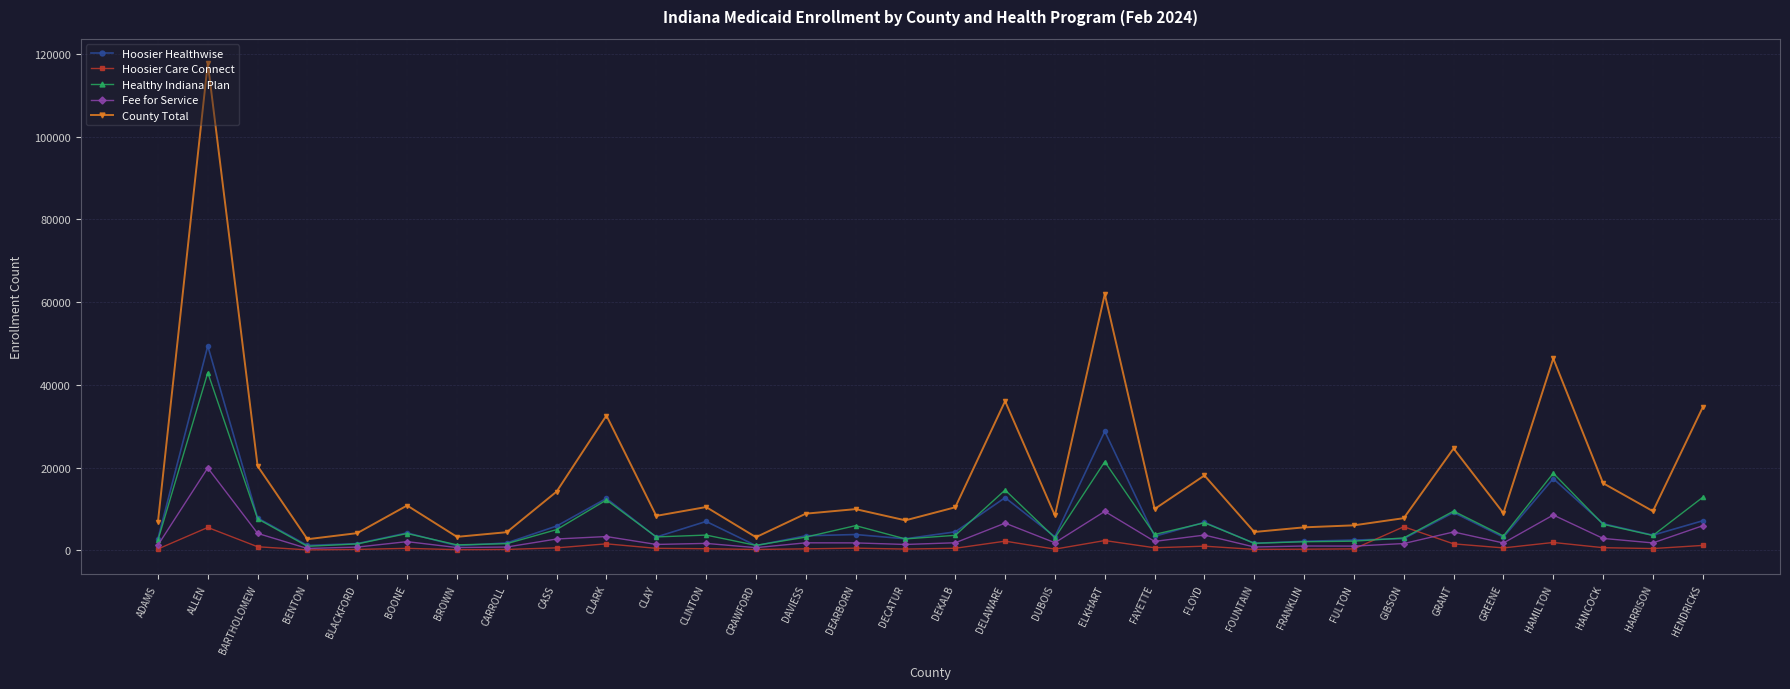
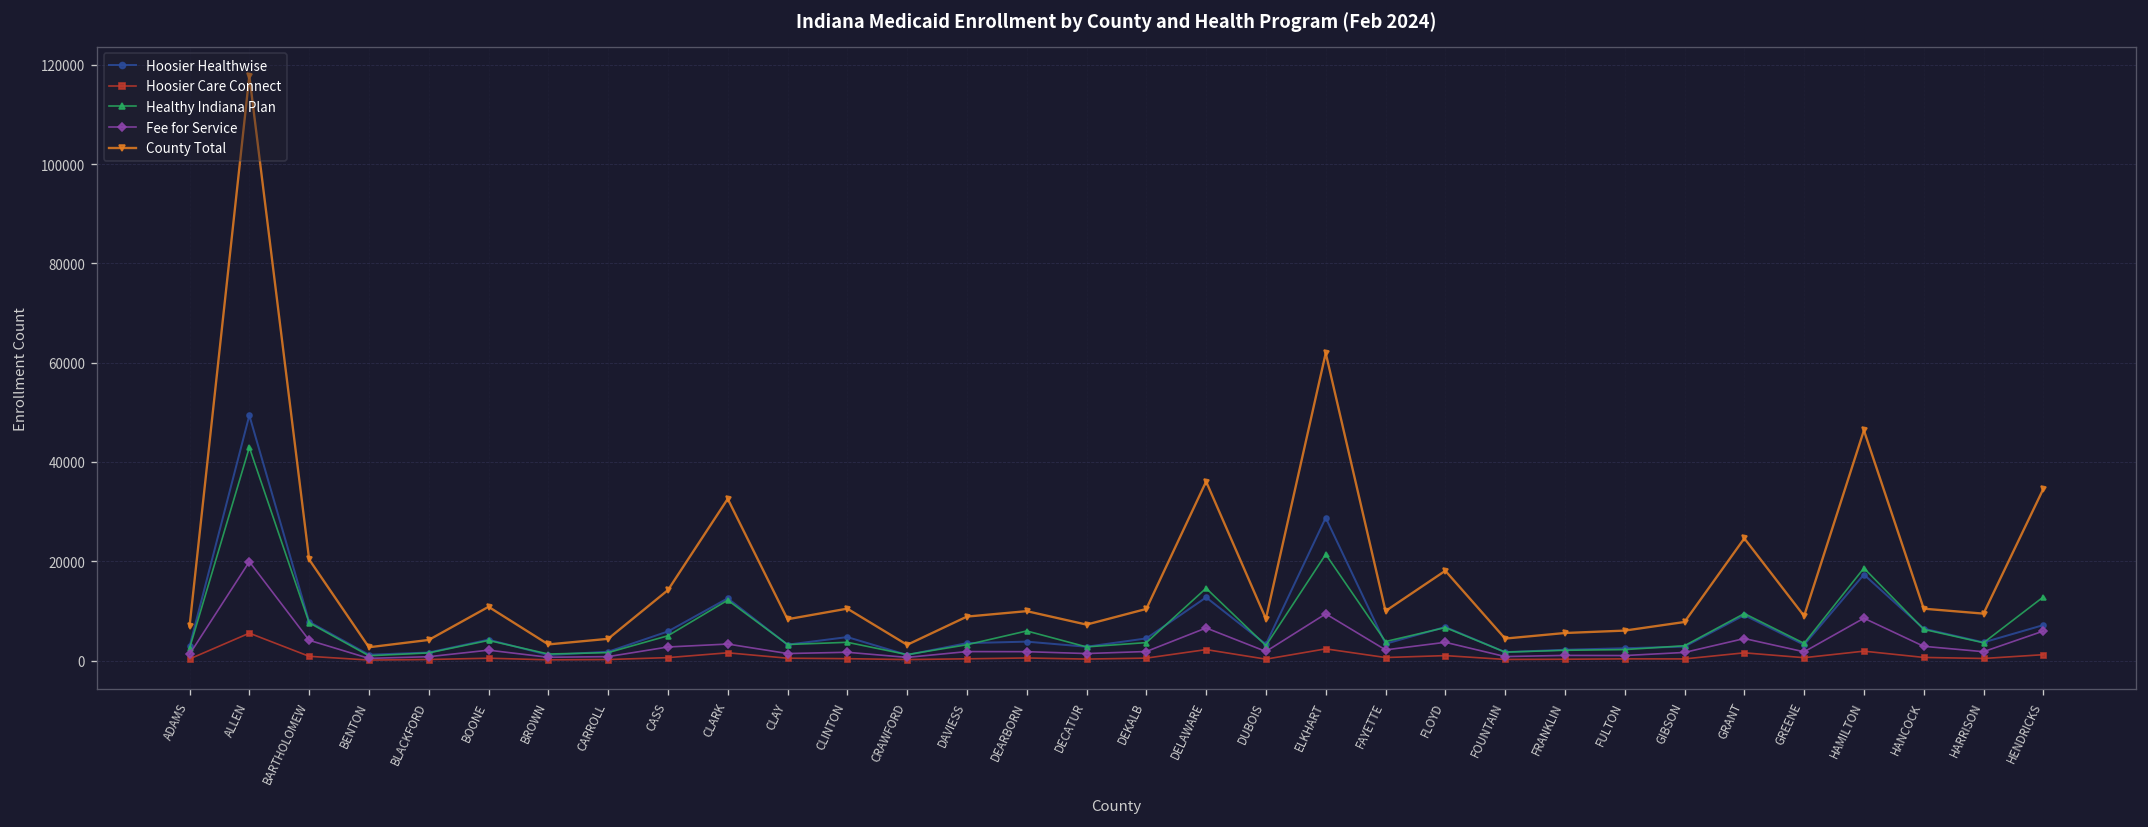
  {
    "Hoosier Healthwise": {
      "ALLEN": 49000,
      "CASS": 6000,
-     "CLINTON": 7000,
+     "CLINTON": 5000,
      "DEARBORN": 4000,
      "DEKALB": 4000,
      "DELAWARE": 13000,
      "ELKHART": 29000,
      "HAMILTON": 17000,
      "HENDRICKS": 7000
    },
    "Hoosier Care Connect": {
      "ADAMS": 0,
      "ALLEN": 6000,
      "BARTHOLOMEW": 1000,
      "BOONE": 0,
      "CASS": 1000,
      "CLARK": 2000,
      "CLAY": 0,
      "CLINTON": 0,
      "DAVIESS": 0,
      "DEARBORN": 1000,
      "DECATUR": 0,
      "DEKALB": 0,
      "DELAWARE": 2000,
      "DUBOIS": 0,
      "ELKHART": 2000,
      "FAYETTE": 1000,
      "FLOYD": 1000,
      "FRANKLIN": 0,
      "FULTON": 0,
-     "GIBSON": 6000,
+     "GIBSON": 0,
      "GRANT": 2000,
      "GREENE": 1000,
      "HAMILTON": 2000,
      "HANCOCK": 1000,
      "HARRISON": 0,
      "HENDRICKS": 1000
    },
    "Healthy Indiana Plan": {
      "ALLEN": 43000,
      "CASS": 5000,
      "CLINTON": 4000,
      "DEARBORN": 6000,
      "DEKALB": 4000,
      "DELAWARE": 15000,
      "ELKHART": 21000,
      "HAMILTON": 19000,
      "HENDRICKS": 13000
    },
    "Fee for Service": {
      "ADAMS": 1000,
      "ALLEN": 20000,
      "BARTHOLOMEW": 4000,
      "BOONE": 2000,
      "CASS": 3000,
      "CLARK": 3000,
      "CLAY": 1000,
      "CLINTON": 2000,
      "DAVIESS": 2000,
      "DEARBORN": 2000,
      "DECATUR": 1000,
      "DEKALB": 2000,
      "DELAWARE": 7000,
      "DUBOIS": 2000,
      "ELKHART": 9000,
      "FAYETTE": 2000,
      "FLOYD": 4000,
      "FRANKLIN": 1000,
      "FULTON": 1000,
      "GIBSON": 2000,
      "GRANT": 4000,
      "GREENE": 2000,
      "HAMILTON": 9000,
      "HANCOCK": 3000,
      "HARRISON": 2000,
      "HENDRICKS": 6000
    },
    "County Total": {
      "ADAMS": 7000,
      "BARTHOLOMEW": 20000,
      "BENTON": 3000,
      "BLACKFORD": 4000,
      "BOONE": 11000,
      "BROWN": 3000,
      "CARROLL": 4000,
      "CASS": 14000,
      "CLARK": 33000,
      "CLAY": 8000,
      "CLINTON": 10000,
      "CRAWFORD": 3000,
      "DAVIESS": 9000,
      "DEARBORN": 10000,
      "DECATUR": 7000,
      "DEKALB": 10000,
      "DELAWARE": 36000,
      "DUBOIS": 8000,
      "ELKHART": 62000,
      "FAYETTE": 10000,
      "FLOYD": 18000,
      "FOUNTAIN": 4000,
      "FRANKLIN": 6000,
      "FULTON": 6000,
      "GIBSON": 8000,
      "GRANT": 25000,
      "GREENE": 9000,
      "HAMILTON": 46000,
-     "HANCOCK": 16000,
+     "HANCOCK": 10000,
      "HARRISON": 9000,
      "HENDRICKS": 35000
    }
  }
